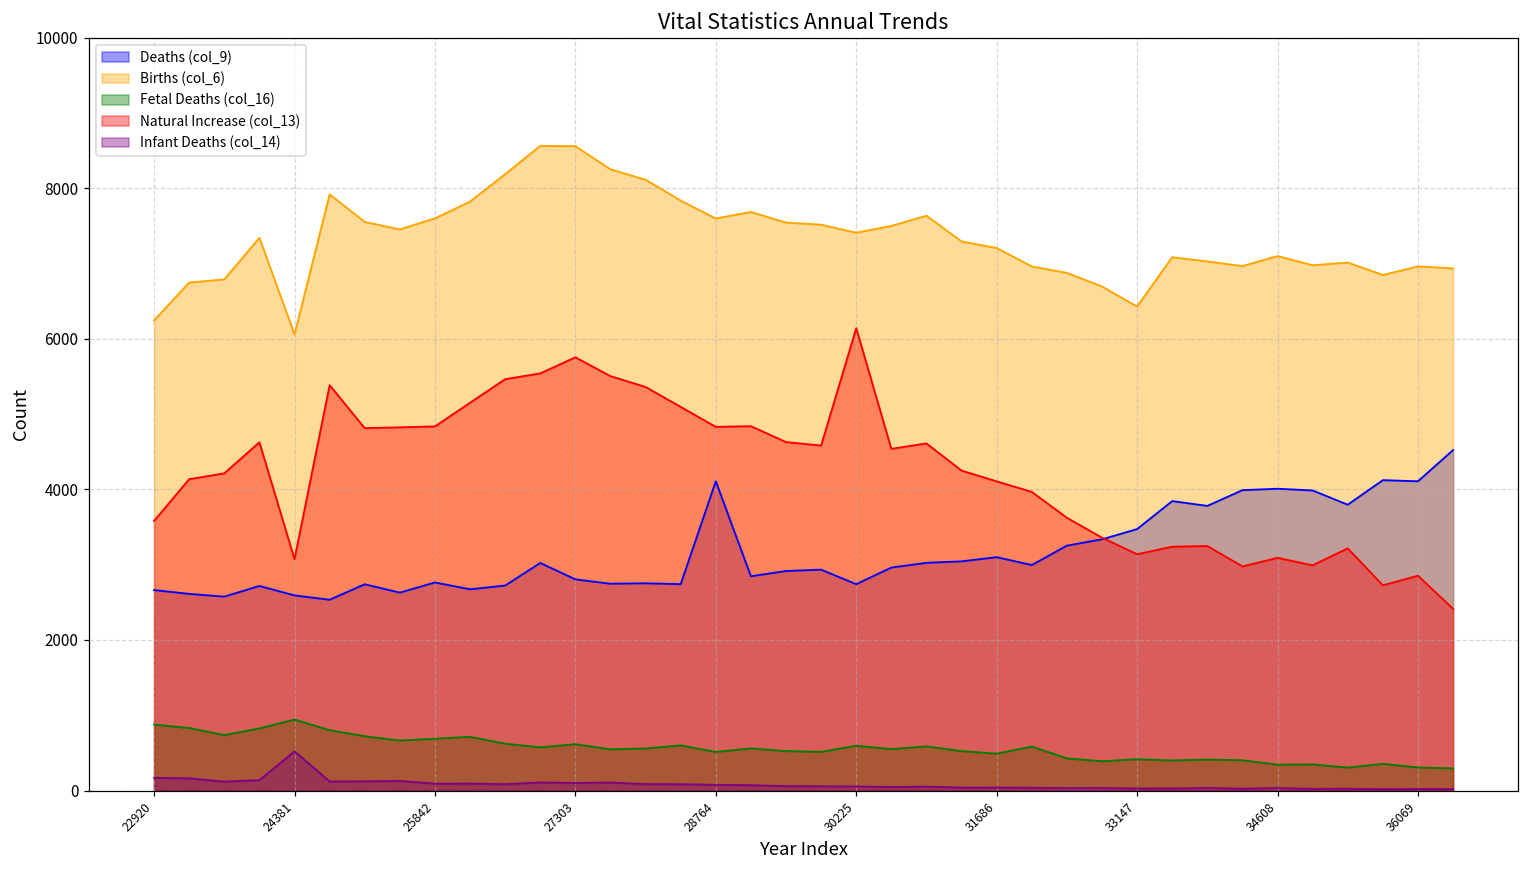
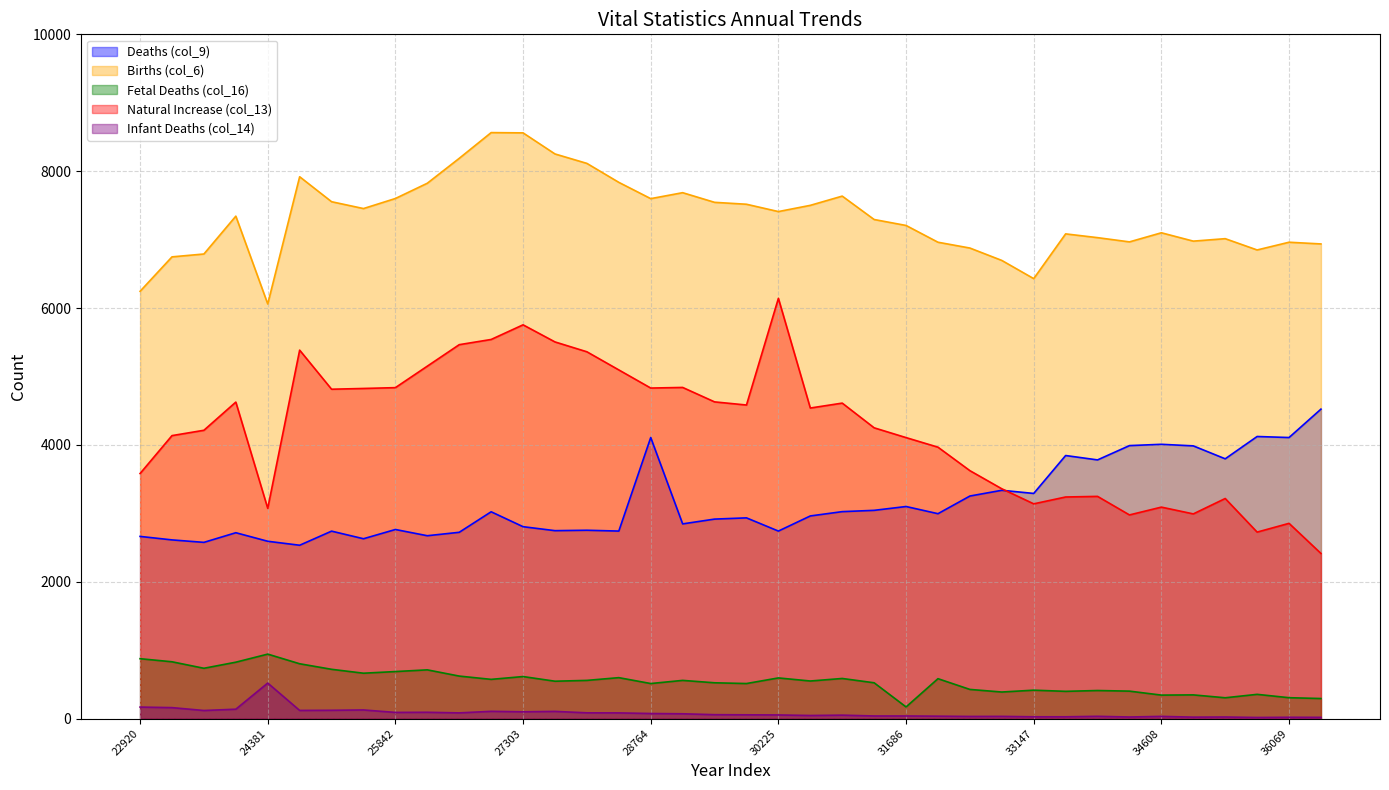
  {
    "Deaths (col_9)": {
      "22920": 2700,
      "24381": 2600,
      "25842": 2800,
      "27303": 2800,
      "28764": 4100,
      "30225": 2700,
      "31686": 3100,
-     "33147": 3500,
+     "33147": 3300,
      "34608": 4000,
      "36069": 4100
    },
    "Births (col_6)": {
      "22920": 6200,
      "24381": 6100,
      "25842": 7600,
      "27303": 8600,
      "28764": 7600,
      "30225": 7400,
      "31686": 7200,
      "33147": 6400,
      "34608": 7100,
      "36069": 7000
    },
    "Fetal Deaths (col_16)": {
      "22920": 900,
      "24381": 900,
      "25842": 700,
      "27303": 600,
      "28764": 500,
      "30225": 600,
-     "31686": 500,
+     "31686": 200,
      "33147": 400,
      "34608": 300,
      "36069": 300
    },
    "Natural Increase (col_13)": {
      "22920": 3600,
      "24381": 3100,
      "25842": 4800,
      "27303": 5800,
      "28764": 4800,
      "30225": 6100,
      "31686": 4100,
      "33147": 3100,
      "34608": 3100,
      "36069": 2900
    },
    "Infant Deaths (col_14)": {
      "22920": 200,
      "24381": 500,
      "25842": 100,
      "27303": 100,
      "28764": 100,
      "30225": 100,
      "31686": 0,
      "33147": 0,
      "34608": 0,
      "36069": 0
    }
  }
